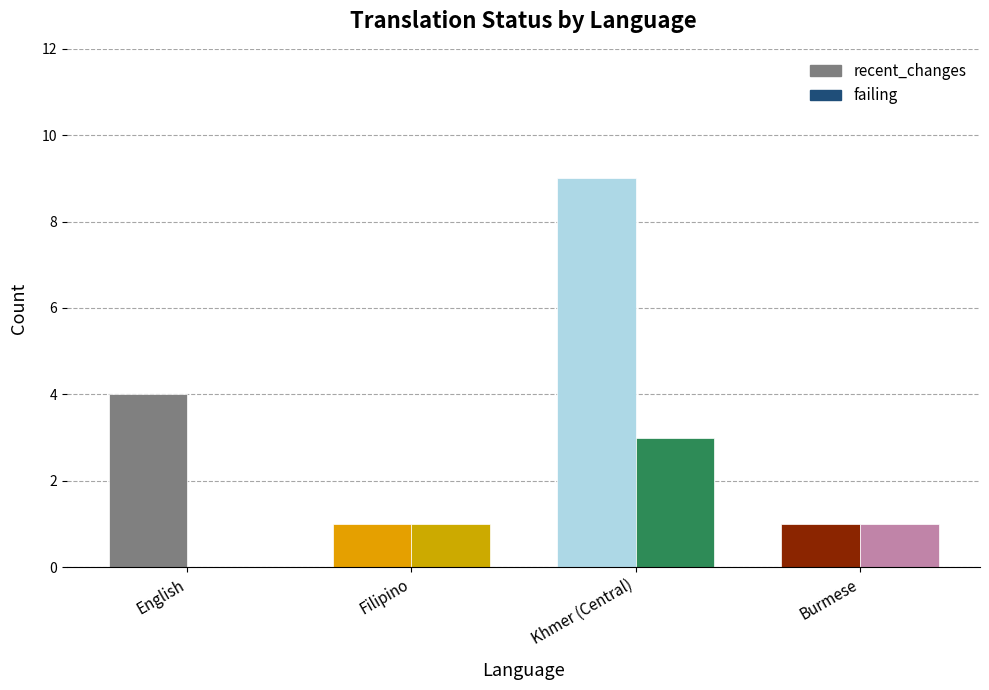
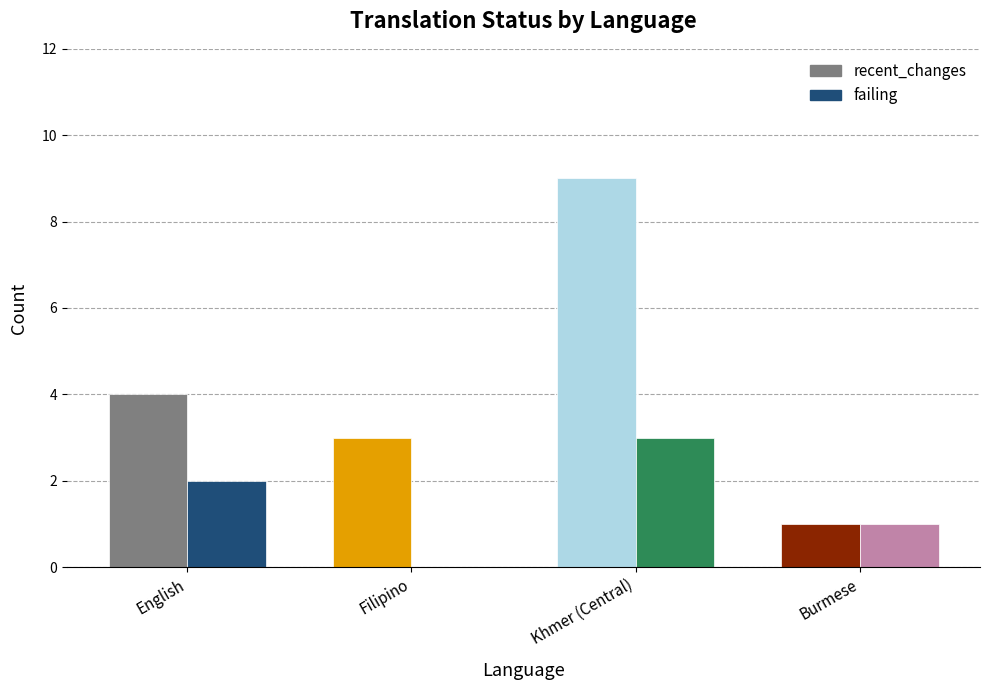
  {
    "recent_changes": {
      "English": 4,
-     "Filipino": 1,
+     "Filipino": 3,
      "Khmer (Central)": 9,
      "Burmese": 1
    },
    "failing": {
-     "English": 0,
-     "Filipino": 1,
+     "English": 2,
+     "Filipino": 0,
      "Khmer (Central)": 3,
      "Burmese": 1
    }
  }
